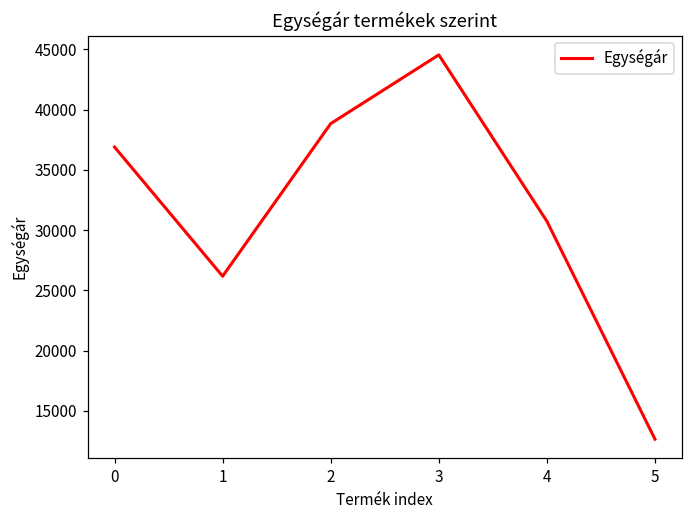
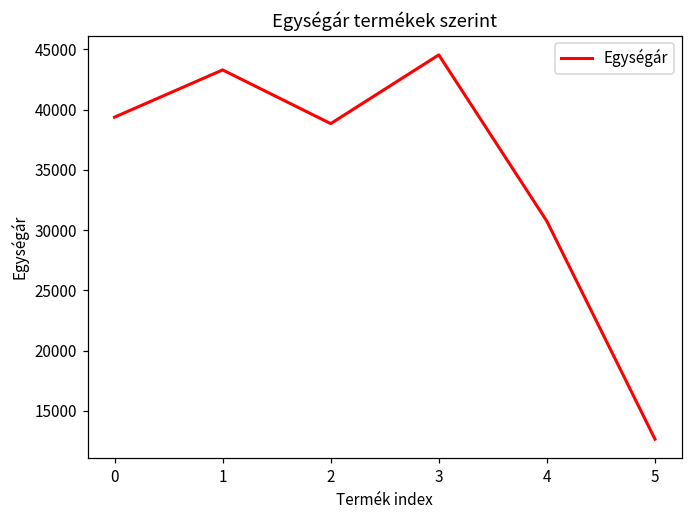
  {
-   "0": 36900,
-   "1": 26200,
+   "0": 39400,
+   "1": 43300,
    "2": 38800,
    "3": 44500,
    "4": 30700,
    "5": 12600
  }
